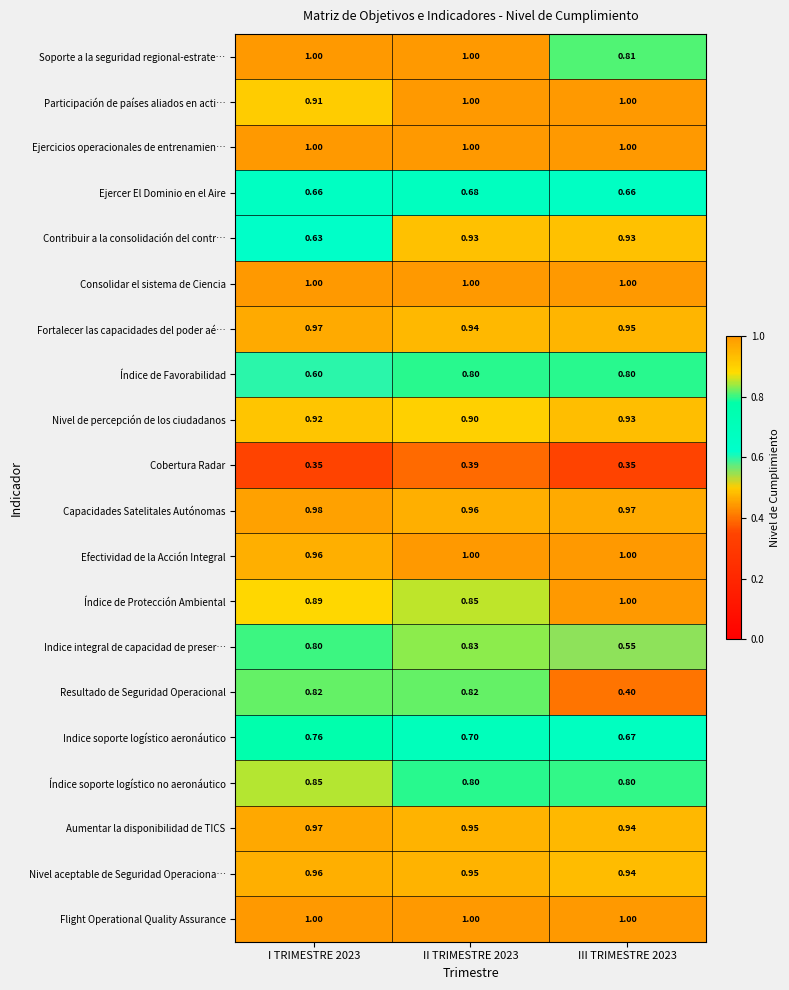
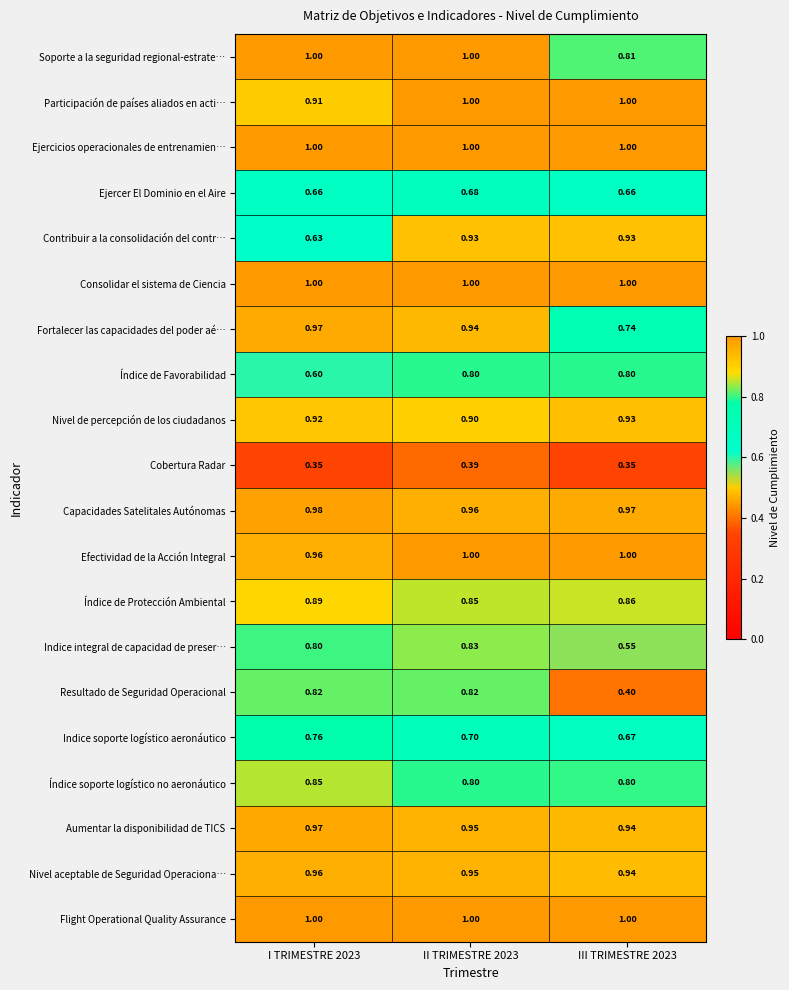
  {
    "Soporte a la seguridad regional-estrate…": {
      "I TRIMESTRE 2023": 1.00,
      "II TRIMESTRE 2023": 1.00,
      "III TRIMESTRE 2023": 0.81
    },
    "Participación de países aliados en acti…": {
      "I TRIMESTRE 2023": 0.91,
      "II TRIMESTRE 2023": 1.00,
      "III TRIMESTRE 2023": 1.00
    },
    "Ejercicios operacionales de entrenamien…": {
      "I TRIMESTRE 2023": 1.00,
      "II TRIMESTRE 2023": 1.00,
      "III TRIMESTRE 2023": 1.00
    },
    "Ejercer El Dominio en el Aire": {
      "I TRIMESTRE 2023": 0.66,
      "II TRIMESTRE 2023": 0.68,
      "III TRIMESTRE 2023": 0.66
    },
    "Contribuir a la consolidación del contr…": {
      "I TRIMESTRE 2023": 0.63,
      "II TRIMESTRE 2023": 0.93,
      "III TRIMESTRE 2023": 0.93
    },
    "Consolidar el sistema de Ciencia": {
      "I TRIMESTRE 2023": 1.00,
      "II TRIMESTRE 2023": 1.00,
      "III TRIMESTRE 2023": 1.00
    },
    "Fortalecer las capacidades del poder aé…": {
      "I TRIMESTRE 2023": 0.97,
      "II TRIMESTRE 2023": 0.94,
-     "III TRIMESTRE 2023": 0.95
+     "III TRIMESTRE 2023": 0.74
    },
    "Índice de Favorabilidad": {
      "I TRIMESTRE 2023": 0.60,
      "II TRIMESTRE 2023": 0.80,
      "III TRIMESTRE 2023": 0.80
    },
    "Nivel de percepción de los ciudadanos": {
      "I TRIMESTRE 2023": 0.92,
      "II TRIMESTRE 2023": 0.90,
      "III TRIMESTRE 2023": 0.93
    },
    "Cobertura Radar": {
      "I TRIMESTRE 2023": 0.35,
      "II TRIMESTRE 2023": 0.39,
      "III TRIMESTRE 2023": 0.35
    },
    "Capacidades Satelitales Autónomas": {
      "I TRIMESTRE 2023": 0.98,
      "II TRIMESTRE 2023": 0.96,
      "III TRIMESTRE 2023": 0.97
    },
    "Efectividad de la Acción Integral": {
      "I TRIMESTRE 2023": 0.96,
      "II TRIMESTRE 2023": 1.00,
      "III TRIMESTRE 2023": 1.00
    },
    "Índice de Protección Ambiental": {
      "I TRIMESTRE 2023": 0.89,
      "II TRIMESTRE 2023": 0.85,
-     "III TRIMESTRE 2023": 1.00
+     "III TRIMESTRE 2023": 0.86
    },
    "Indice integral de capacidad de preser…": {
      "I TRIMESTRE 2023": 0.80,
      "II TRIMESTRE 2023": 0.83,
      "III TRIMESTRE 2023": 0.55
    },
    "Resultado de Seguridad Operacional": {
      "I TRIMESTRE 2023": 0.82,
      "II TRIMESTRE 2023": 0.82,
      "III TRIMESTRE 2023": 0.40
    },
    "Indice soporte logístico aeronáutico": {
      "I TRIMESTRE 2023": 0.76,
      "II TRIMESTRE 2023": 0.70,
      "III TRIMESTRE 2023": 0.67
    },
    "Índice soporte logístico no aeronáutico": {
      "I TRIMESTRE 2023": 0.85,
      "II TRIMESTRE 2023": 0.80,
      "III TRIMESTRE 2023": 0.80
    },
    "Aumentar la disponibilidad de TICS": {
      "I TRIMESTRE 2023": 0.97,
      "II TRIMESTRE 2023": 0.95,
      "III TRIMESTRE 2023": 0.94
    },
    "Nivel aceptable de Seguridad Operaciona…": {
      "I TRIMESTRE 2023": 0.96,
      "II TRIMESTRE 2023": 0.95,
      "III TRIMESTRE 2023": 0.94
    },
    "Flight Operational Quality Assurance": {
      "I TRIMESTRE 2023": 1.00,
      "II TRIMESTRE 2023": 1.00,
      "III TRIMESTRE 2023": 1.00
    }
  }
